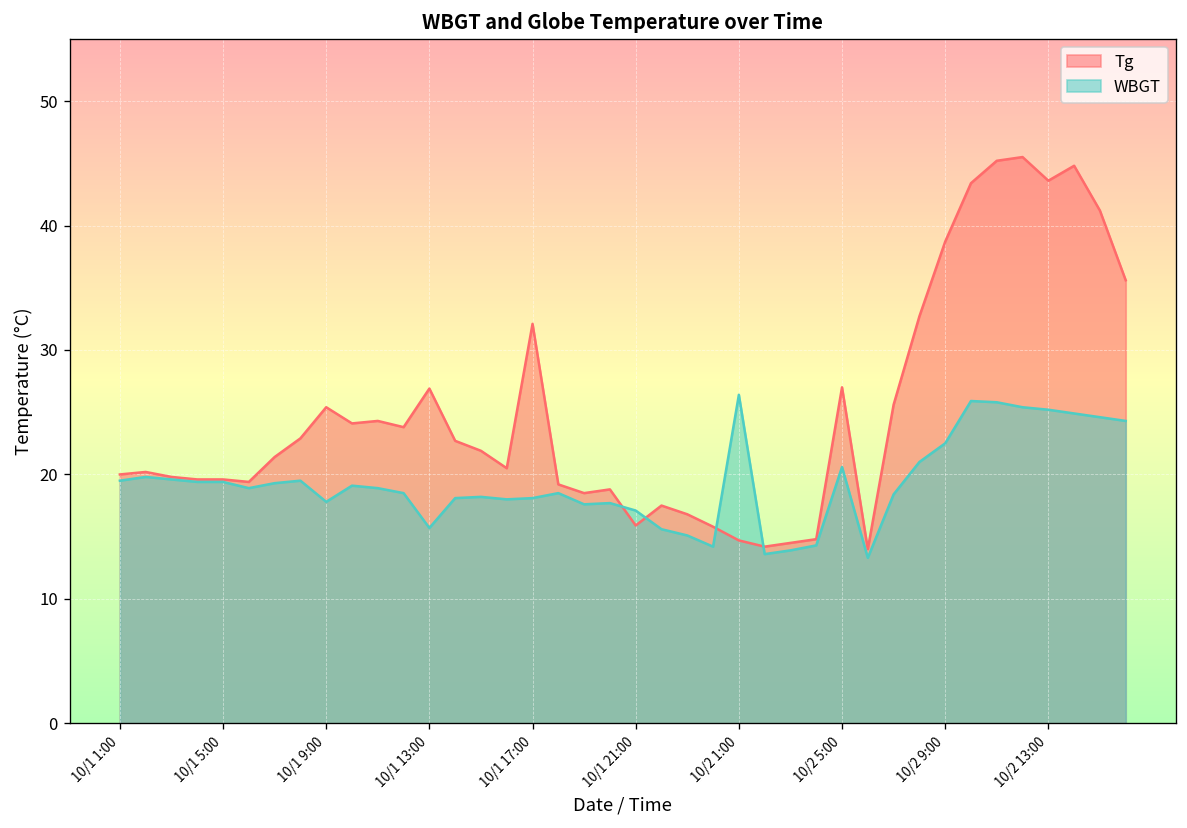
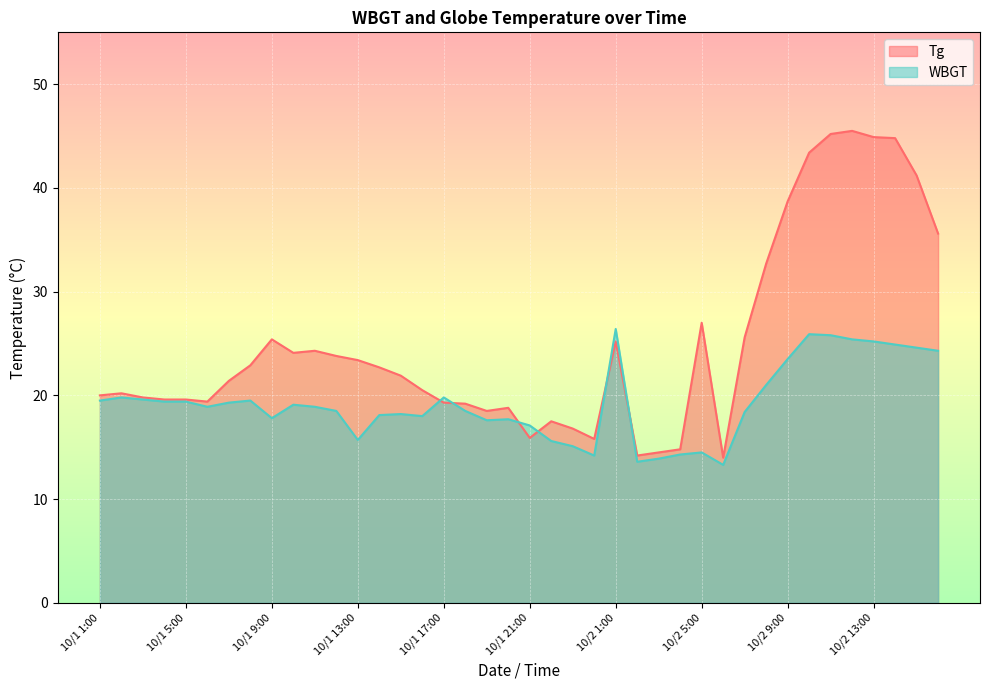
  {
    "Tg": {
      "10/1 1:00": 20.0,
      "10/1 9:00": 25.4,
-     "10/1 13:00": 26.9,
-     "10/1 17:00": 32.1,
+     "10/1 13:00": 23.4,
+     "10/1 17:00": 19.3,
      "10/1 21:00": 15.9,
-     "10/2 1:00": 14.7,
+     "10/2 1:00": 25.2,
      "10/2 5:00": 27.0,
      "10/2 9:00": 38.7,
-     "10/2 13:00": 43.6
+     "10/2 13:00": 44.9
    },
    "WBGT": {
      "10/1 1:00": 19.5,
      "10/1 9:00": 17.8,
      "10/1 13:00": 15.7,
-     "10/1 17:00": 18.1,
+     "10/1 17:00": 19.8,
      "10/1 21:00": 17.1,
      "10/2 1:00": 26.4,
-     "10/2 5:00": 20.6,
-     "10/2 9:00": 22.5,
+     "10/2 5:00": 14.5,
+     "10/2 9:00": 23.5,
      "10/2 13:00": 25.2
    }
  }
